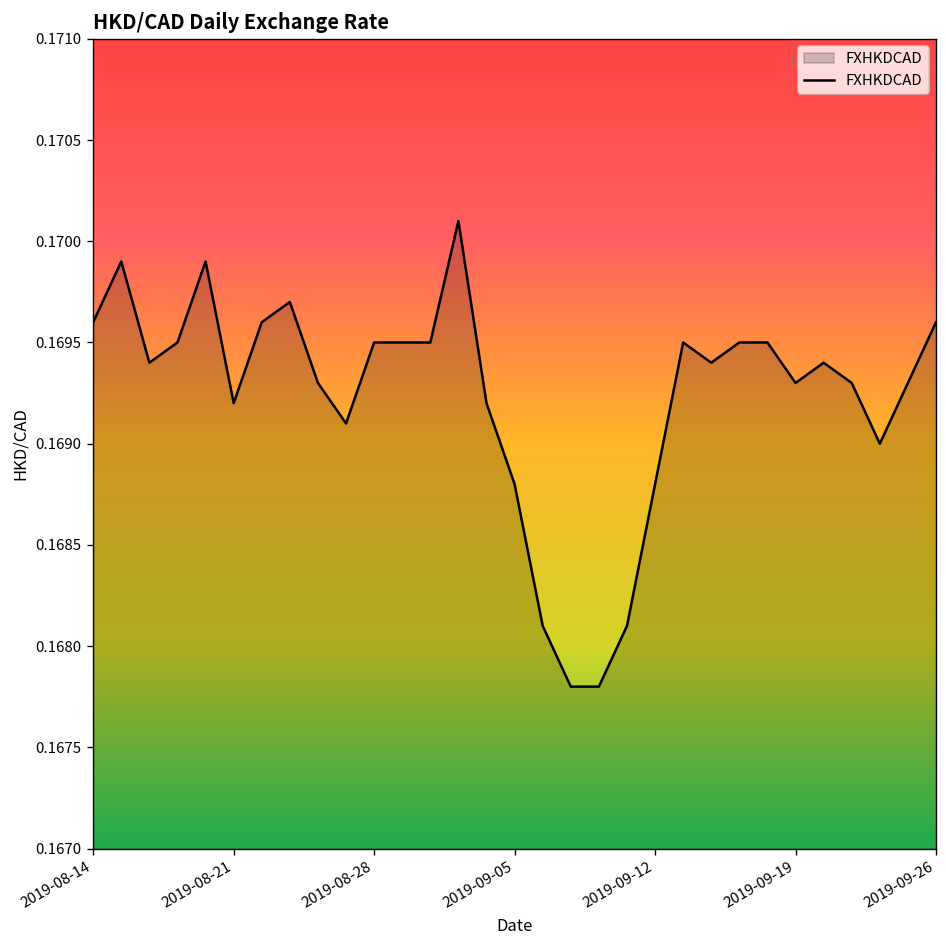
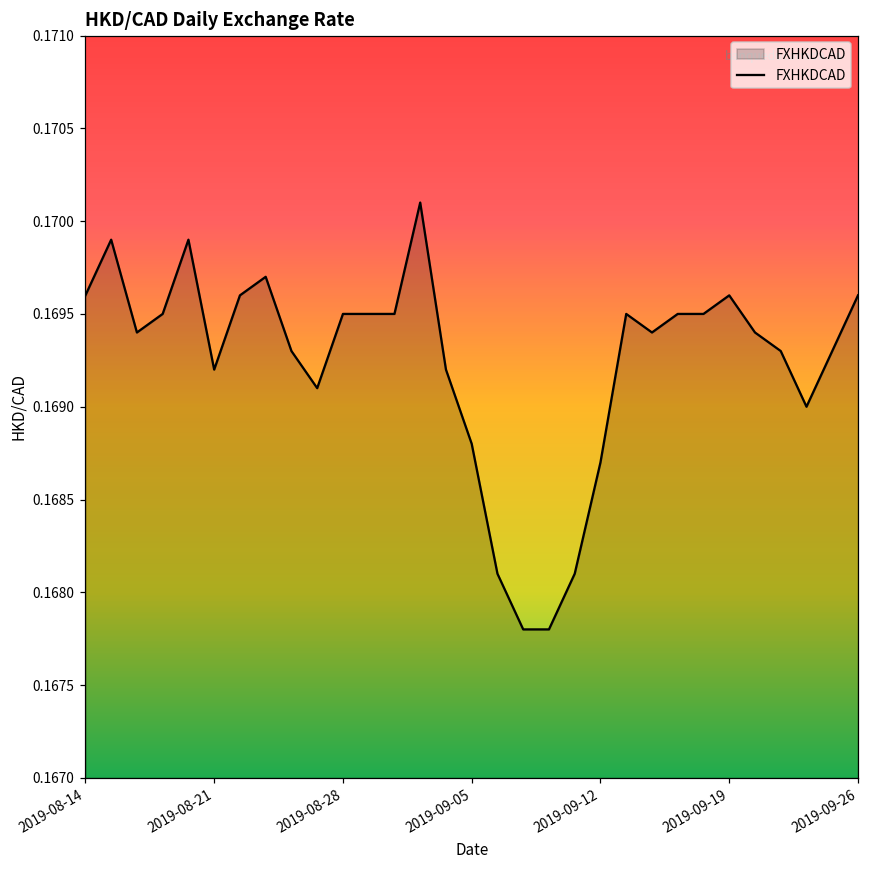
  {
    "2019-08-14": 0.1696,
    "2019-08-21": 0.1692,
    "2019-08-28": 0.1695,
    "2019-09-05": 0.1688,
-   "2019-09-12": 0.1688,
-   "2019-09-19": 0.1693,
+   "2019-09-12": 0.1687,
+   "2019-09-19": 0.1696,
    "2019-09-26": 0.1696
  }
